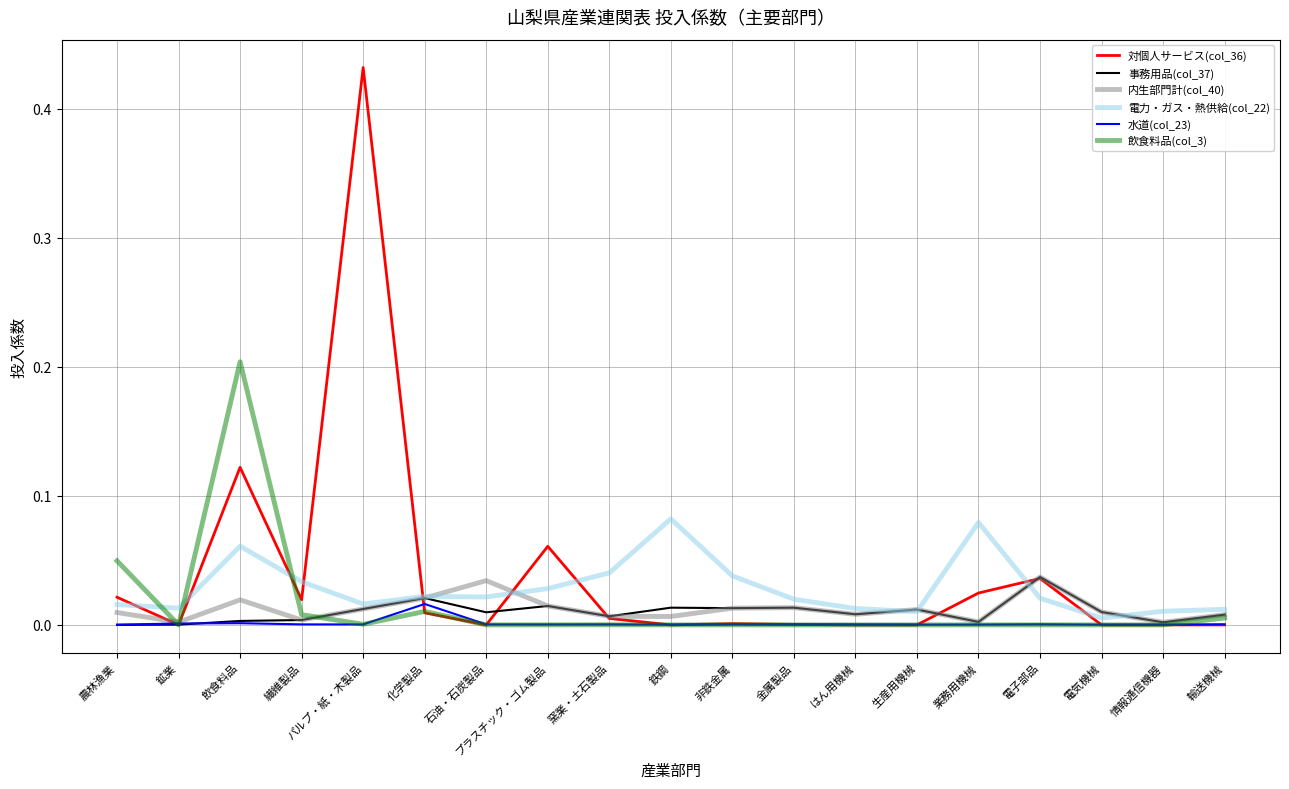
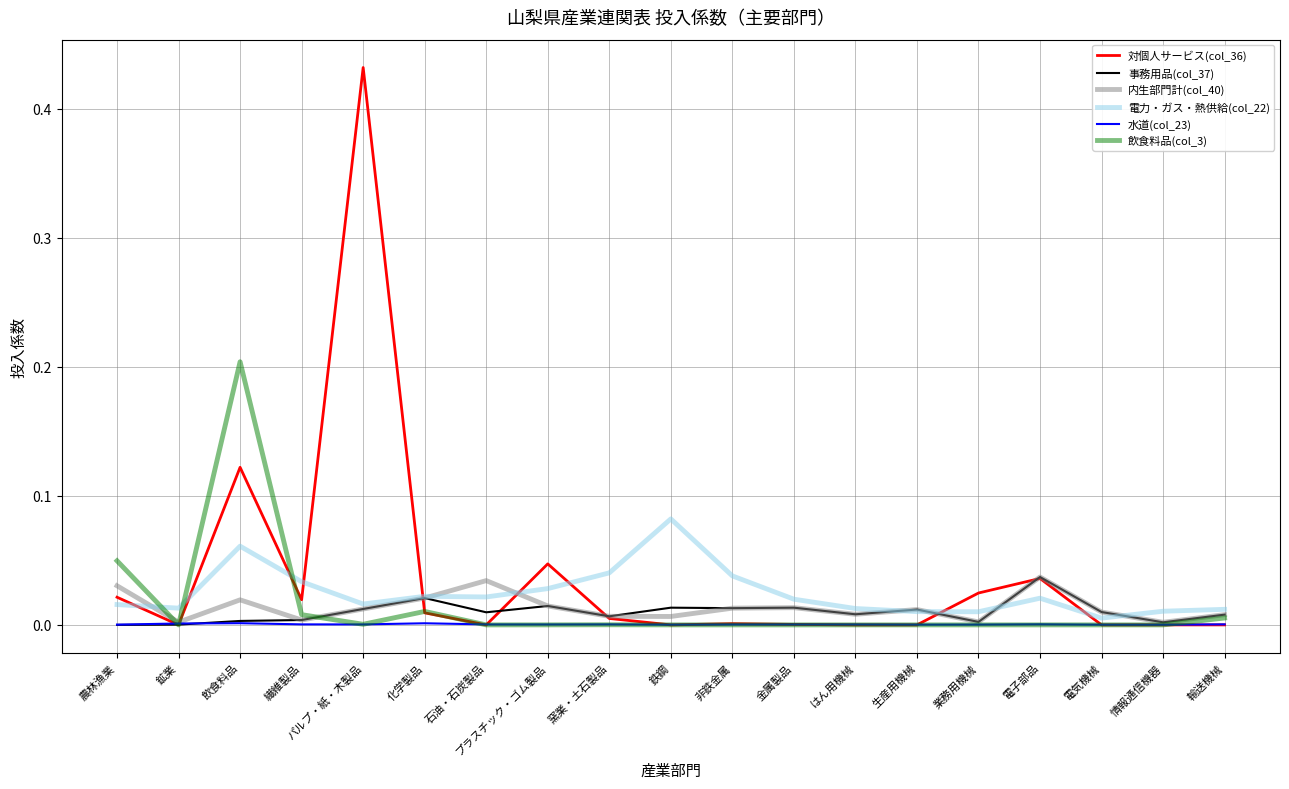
  {
    "対個人サービス(col_36)": {
      "農林漁業": 0.021,
      "飲食料品": 0.122,
      "繊維製品": 0.020,
      "パルプ・紙・木製品": 0.432,
-     "プラスチック・ゴム製品": 0.061,
+     "プラスチック・ゴム製品": 0.047,
      "業務用機械": 0.025
    },
    "事務用品(col_37)": {
      "石油・石炭製品": 0.010,
      "鉄鋼": 0.013
    },
    "内生部門計(col_40)": {
-     "農林漁業": 0.010,
+     "農林漁業": 0.030,
      "飲食料品": 0.019,
      "石油・石炭製品": 0.034,
      "鉄鋼": 0.007
    },
    "電力・ガス・熱供給(col_22)": {
      "農林漁業": 0.016,
      "鉱業": 0.013,
      "飲食料品": 0.061,
      "繊維製品": 0.033,
      "パルプ・紙・木製品": 0.016,
      "石油・石炭製品": 0.022,
      "プラスチック・ゴム製品": 0.028,
      "窯業・土石製品": 0.040,
      "鉄鋼": 0.082,
      "非鉄金属": 0.038,
      "金属製品": 0.020,
      "はん用機械": 0.013,
-     "業務用機械": 0.079,
+     "業務用機械": 0.010,
      "電子部品": 0.021,
      "電気機械": 0.005,
      "情報通信機器": 0.011,
      "輸送機械": 0.012
    },
    "水道(col_23)": {
      "繊維製品": 0.000,
-     "化学製品": 0.016
+     "化学製品": 0.001
    },
    "飲食料品(col_3)": {
      "農林漁業": 0.050,
      "飲食料品": 0.204,
      "繊維製品": 0.008,
      "輸送機械": 0.005
    }
  }
